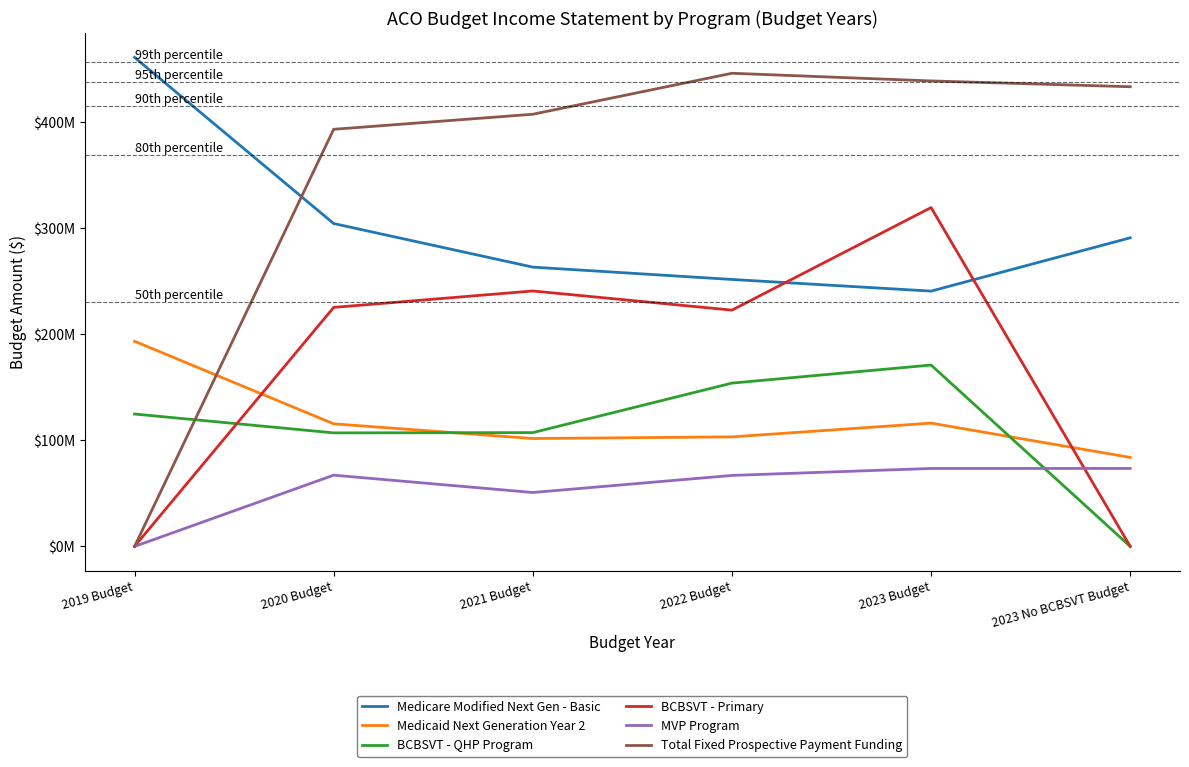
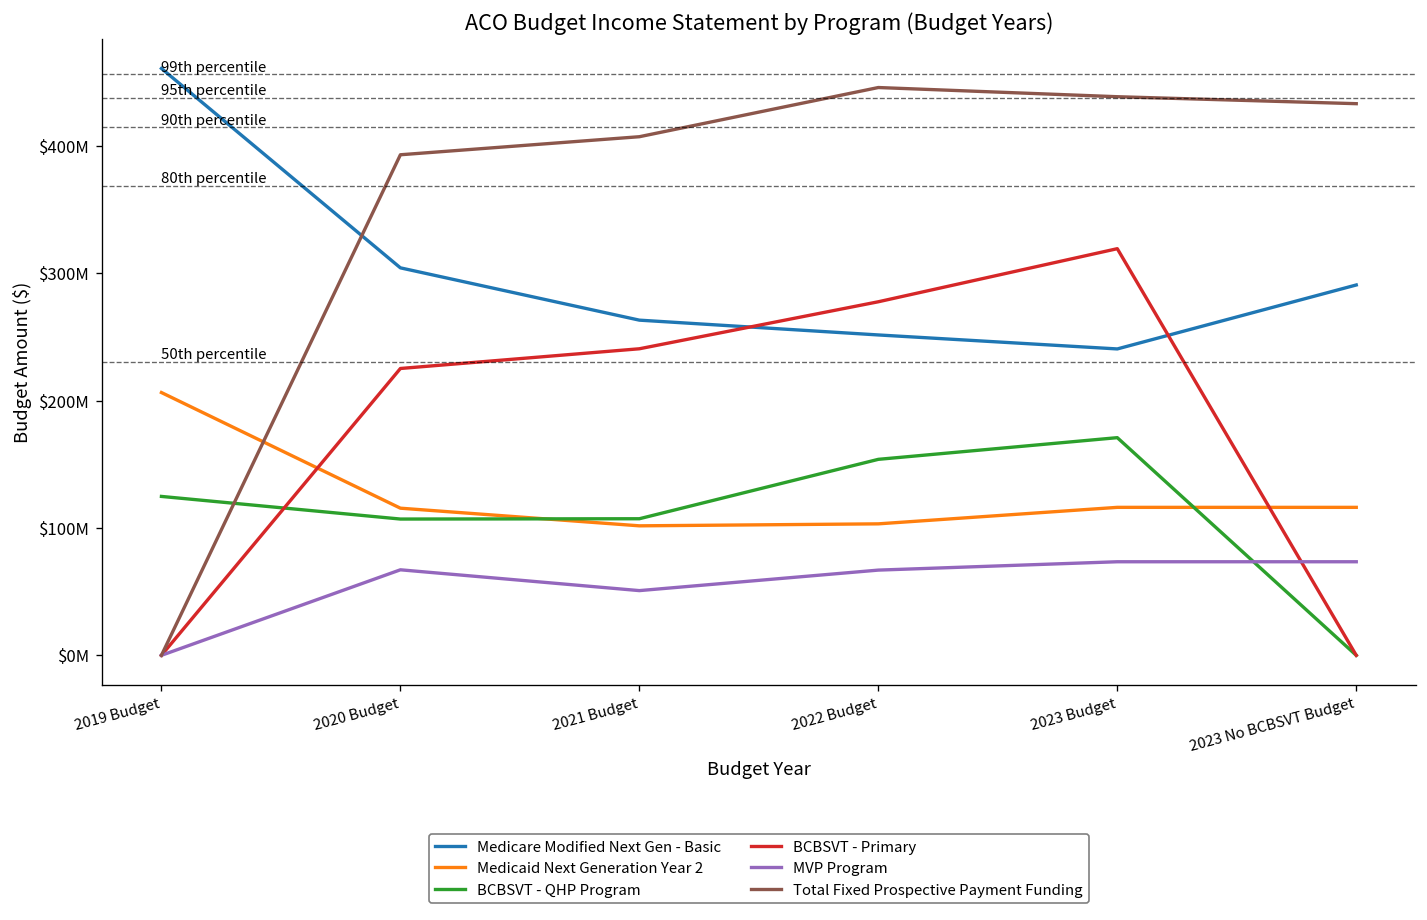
  {
    "Medicare Modified Next Gen - Basic": {
      "2020 Budget": "$304000000",
      "2021 Budget": "$263000000",
      "2022 Budget": "$252000000",
      "2023 Budget": "$241000000",
      "2023 No BCBSVT Budget": "$291000000"
    },
    "Medicaid Next Generation Year 2": {
-     "2019 Budget": "$193000000",
+     "2019 Budget": "$206000000",
      "2020 Budget": "$116000000",
      "2021 Budget": "$102000000",
      "2022 Budget": "$103000000",
      "2023 Budget": "$116000000",
-     "2023 No BCBSVT Budget": "$84000000"
+     "2023 No BCBSVT Budget": "$116000000"
    },
    "BCBSVT - QHP Program": {
      "2019 Budget": "$125000000",
      "2020 Budget": "$107000000",
      "2021 Budget": "$107000000",
      "2022 Budget": "$154000000",
      "2023 Budget": "$171000000"
    },
    "BCBSVT - Primary": {
      "2020 Budget": "$225000000",
      "2021 Budget": "$241000000",
-     "2022 Budget": "$223000000",
+     "2022 Budget": "$278000000",
      "2023 Budget": "$319000000"
    },
    "MVP Program": {
      "2020 Budget": "$67000000",
      "2021 Budget": "$51000000",
      "2022 Budget": "$67000000",
      "2023 Budget": "$73000000",
      "2023 No BCBSVT Budget": "$73000000"
    },
    "Total Fixed Prospective Payment Funding": {
      "2020 Budget": "$393000000",
      "2021 Budget": "$407000000",
      "2022 Budget": "$446000000",
      "2023 Budget": "$439000000",
      "2023 No BCBSVT Budget": "$433000000"
    }
  }
